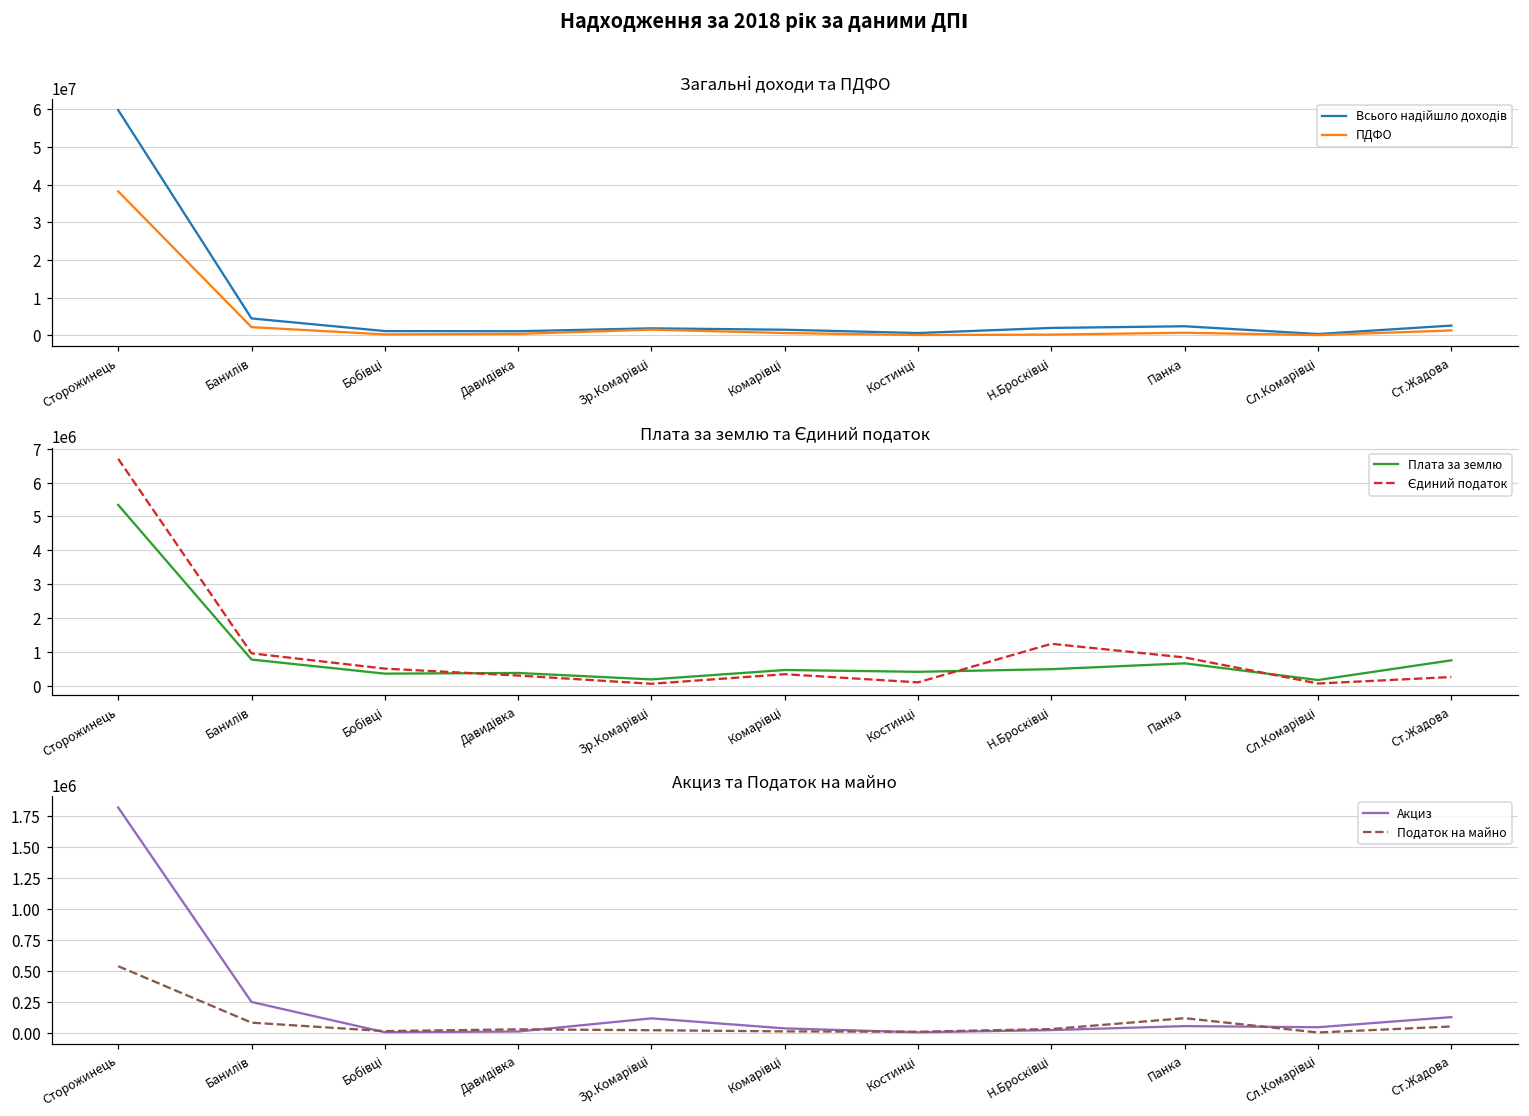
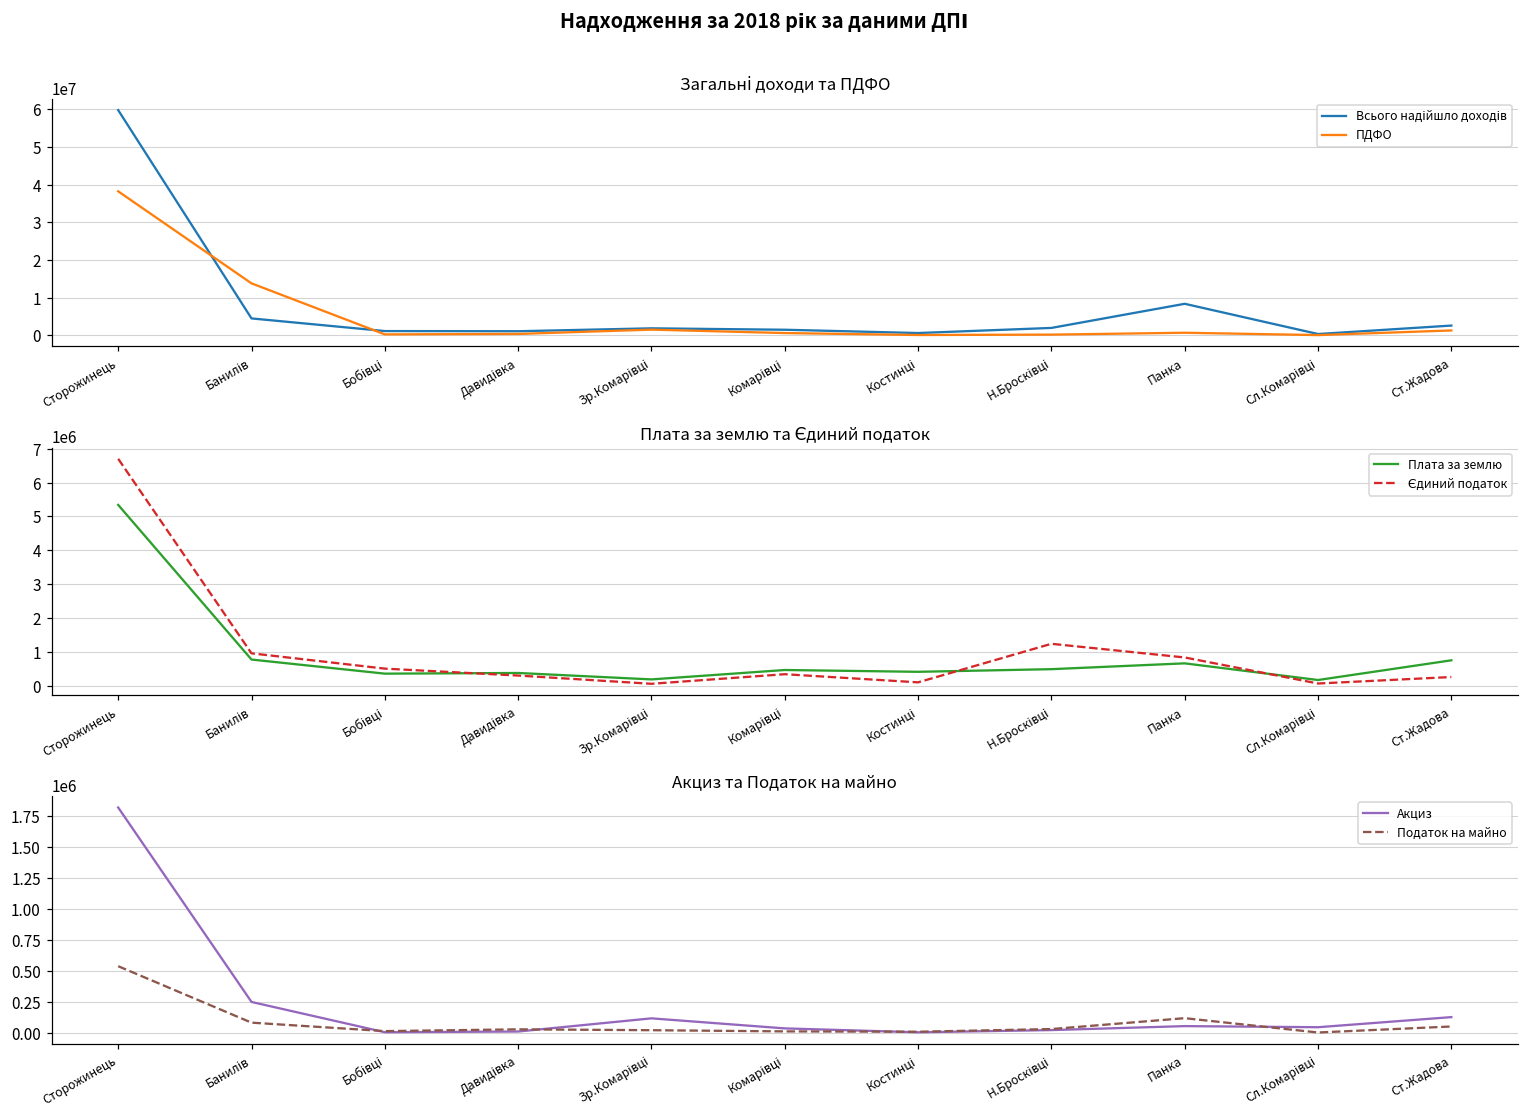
  {
    "Загальні доходи та ПДФО": {
      "Всього надійшло доходів": {
        "Сторожинець": 60000000,
        "Банилів": 4000000,
        "Бобівці": 1000000,
        "Комарівці": 1000000,
        "Н.Бросківці": 2000000,
-       "Панка": 2000000,
+       "Панка": 8000000,
        "Ст.Жадова": 3000000
      },
      "ПДФО": {
        "Сторожинець": 38000000,
-       "Банилів": 2000000,
+       "Банилів": 14000000,
        "Бобівці": 0,
        "Комарівці": 1000000,
        "Н.Бросківці": 0,
        "Панка": 1000000,
        "Ст.Жадова": 1000000
      }
    },
    "Плата за землю та Єдиний податок": {
      "Плата за землю": {
        "Сторожинець": 5300000,
        "Банилів": 800000,
        "Бобівці": 400000,
        "Зр.Комарівці": 200000,
        "Комарівці": 500000,
        "Костинці": 400000,
        "Н.Бросківці": 500000,
        "Панка": 700000,
        "Сл.Комарівці": 200000,
        "Ст.Жадова": 700000
      },
      "Єдиний податок": {
        "Сторожинець": 6700000,
        "Банилів": 1000000,
        "Бобівці": 500000,
        "Зр.Комарівці": 100000,
        "Комарівці": 300000,
        "Костинці": 100000,
        "Н.Бросківці": 1200000,
        "Панка": 800000,
        "Сл.Комарівці": 100000,
        "Ст.Жадова": 300000
      }
    },
    "Акциз та Податок на майно": {
      "Акциз": {
        "Сторожинець": 1820000,
        "Банилів": 250000,
        "Зр.Комарівці": 120000,
        "Комарівці": 40000,
        "Панка": 50000,
        "Сл.Комарівці": 50000,
        "Ст.Жадова": 130000
      },
      "Податок на майно": {
        "Сторожинець": 540000,
        "Банилів": 80000,
        "Зр.Комарівці": 20000,
        "Комарівці": 10000,
        "Панка": 120000,
        "Сл.Комарівці": 0,
        "Ст.Жадова": 50000
      }
    }
  }
